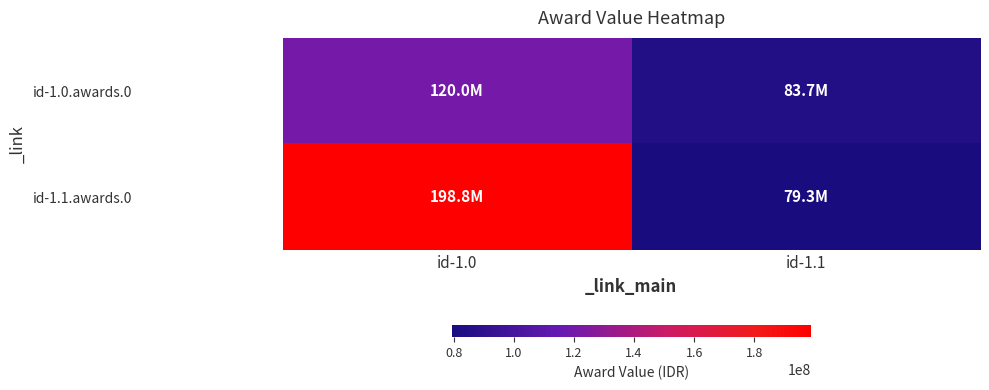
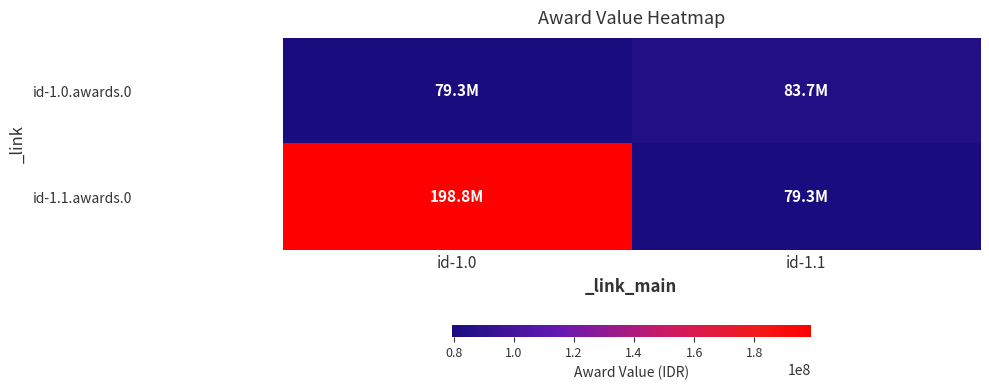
  {
    "id-1.0.awards.0": {
-     "id-1.0": "120.0M",
+     "id-1.0": "79.3M",
      "id-1.1": "83.7M"
    },
    "id-1.1.awards.0": {
      "id-1.0": "198.8M",
      "id-1.1": "79.3M"
    }
  }
